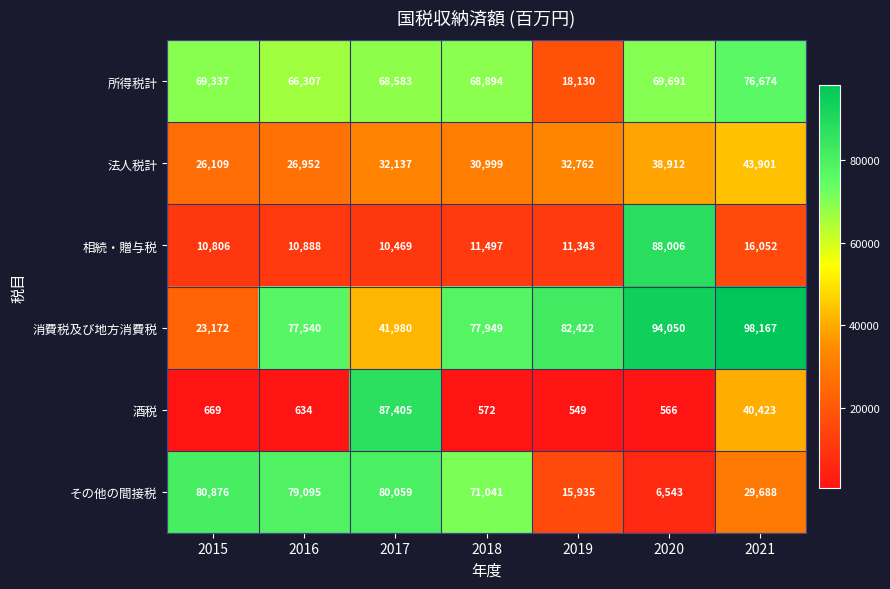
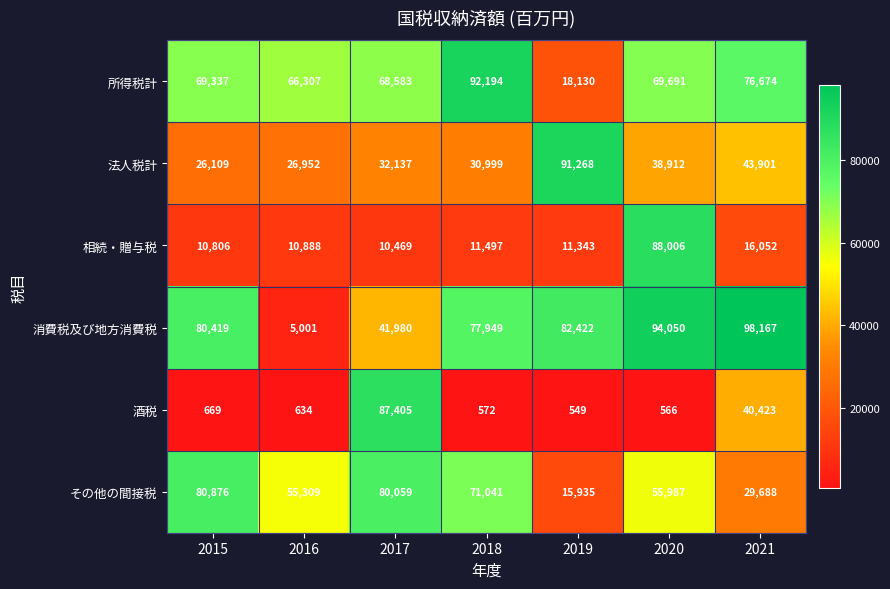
  {
    "所得税計": {
      "2015": "69,337",
      "2016": "66,307",
      "2017": "68,583",
-     "2018": "68,894",
+     "2018": "92,194",
      "2019": "18,130",
      "2020": "69,691",
      "2021": "76,674"
    },
    "法人税計": {
      "2015": "26,109",
      "2016": "26,952",
      "2017": "32,137",
      "2018": "30,999",
-     "2019": "32,762",
+     "2019": "91,268",
      "2020": "38,912",
      "2021": "43,901"
    },
    "相続・贈与税": {
      "2015": "10,806",
      "2016": "10,888",
      "2017": "10,469",
      "2018": "11,497",
      "2019": "11,343",
      "2020": "88,006",
      "2021": "16,052"
    },
    "消費税及び地方消費税": {
-     "2015": "23,172",
-     "2016": "77,540",
+     "2015": "80,419",
+     "2016": "5,001",
      "2017": "41,980",
      "2018": "77,949",
      "2019": "82,422",
      "2020": "94,050",
      "2021": "98,167"
    },
    "酒税": {
      "2015": "669",
      "2016": "634",
      "2017": "87,405",
      "2018": "572",
      "2019": "549",
      "2020": "566",
      "2021": "40,423"
    },
    "その他の間接税": {
      "2015": "80,876",
-     "2016": "79,095",
+     "2016": "55,309",
      "2017": "80,059",
      "2018": "71,041",
      "2019": "15,935",
-     "2020": "6,543",
+     "2020": "55,987",
      "2021": "29,688"
    }
  }
